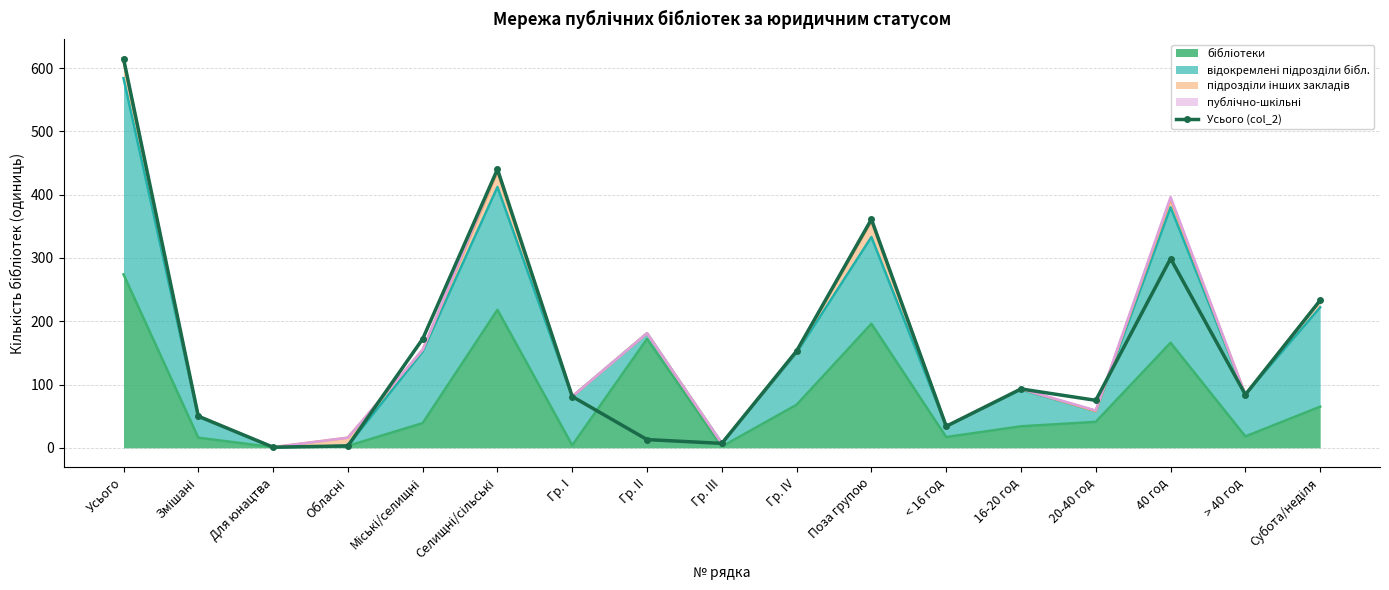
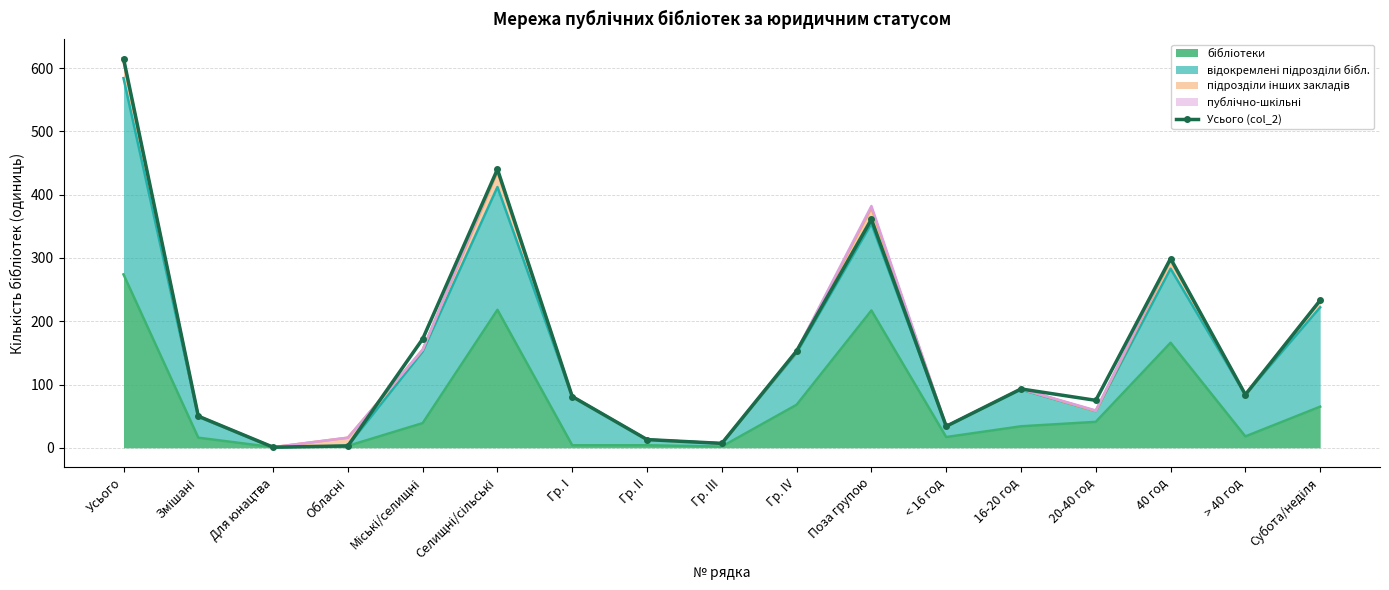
  {
    "бібліотеки": {
      "Усього": 270,
      "Змішані": 20,
      "Міські/селищні": 40,
      "Селищні/сільські": 220,
      "Гр. І": 0,
-     "Гр. II": 170,
+     "Гр. II": 0,
      "Гр. III": 0,
      "Гр. IV": 70,
-     "Поза групою": 200,
+     "Поза групою": 220,
      "< 16 год": 20,
      "16-20 год": 30,
      "20-40 год": 40,
      "40 год": 170,
      "> 40 год": 20,
      "Субота/неділя": 70
    },
    "відокремлені підрозділи бібл.": {
      "Усього": 310,
      "Селищні/сільські": 190,
      "Поза групою": 140,
-     "40 год": 210,
+     "40 год": 120,
      "Субота/неділя": 160
    },
    "Усього (col_2)": {
      "Міські/селищні": 170,
      "20-40 год": 80
    }
  }
